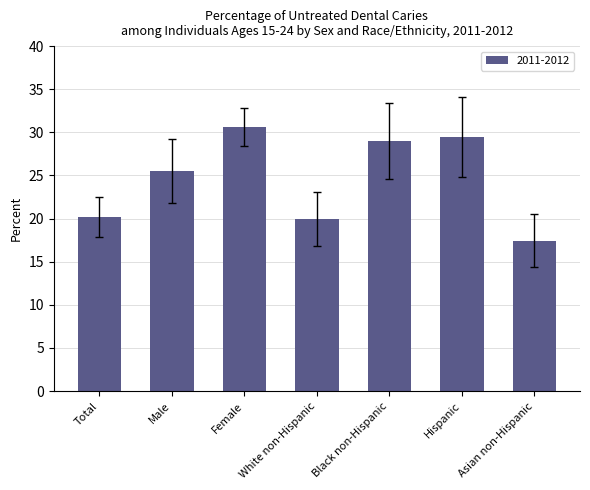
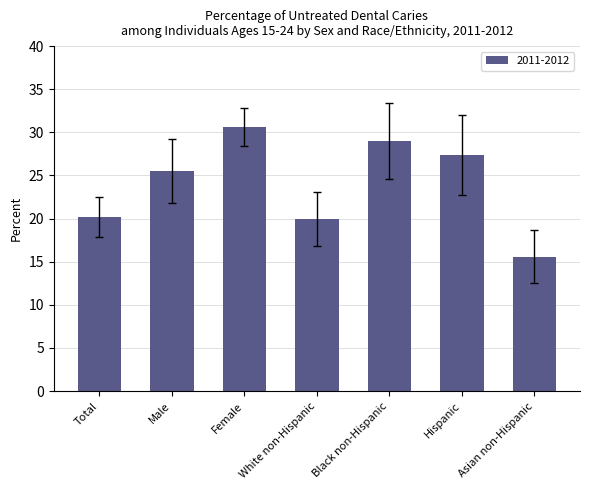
  {
    "2011-2012": {
      "Total": 20,
      "Male": 26,
      "Female": 31,
      "White non-Hispanic": 20,
      "Black non-Hispanic": 29,
-     "Hispanic": 29,
-     "Asian non-Hispanic": 17
+     "Hispanic": 27,
+     "Asian non-Hispanic": 16
    }
  }
